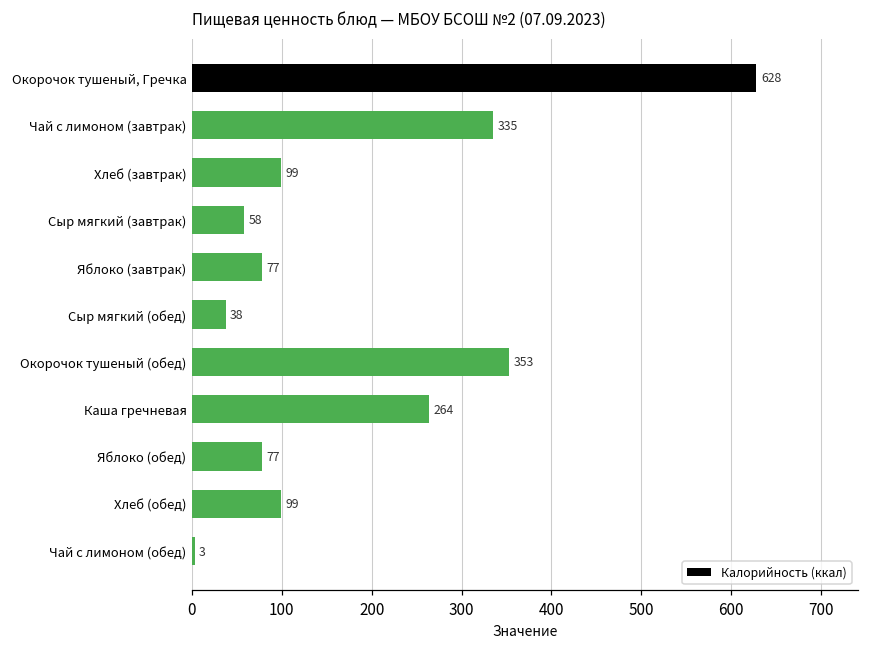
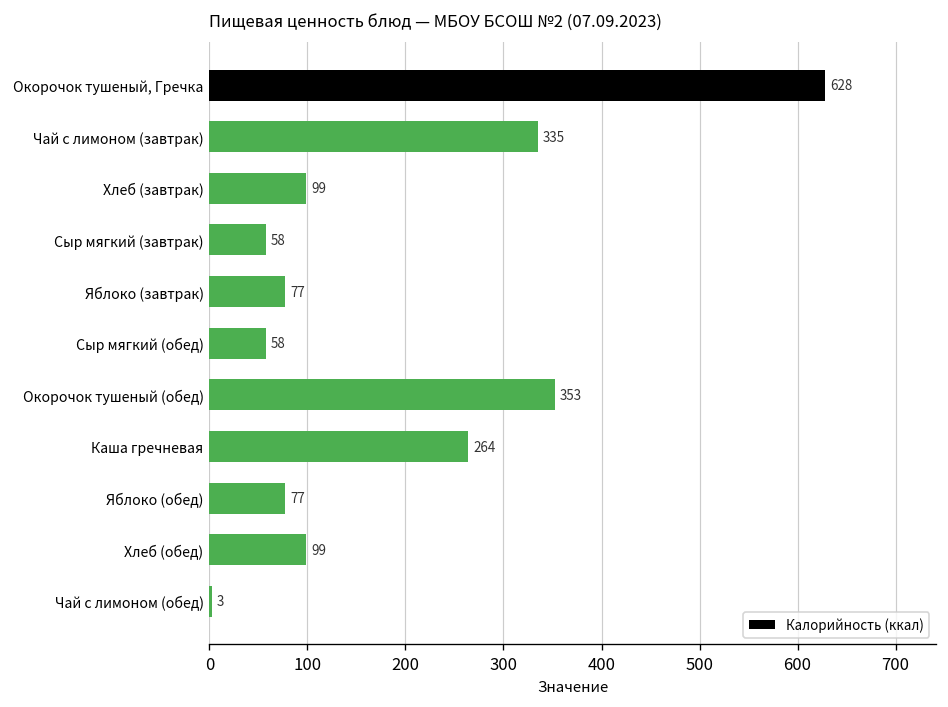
  {
    "Окорочок тушеный, Гречка": 628,
    "Чай с лимоном (завтрак)": 335,
    "Хлеб (завтрак)": 99,
    "Сыр мягкий (завтрак)": 58,
    "Яблоко (завтрак)": 77,
-   "Сыр мягкий (обед)": 38,
+   "Сыр мягкий (обед)": 58,
    "Окорочок тушеный (обед)": 353,
    "Каша гречневая": 264,
    "Яблоко (обед)": 77,
    "Хлеб (обед)": 99,
    "Чай с лимоном (обед)": 3
  }
